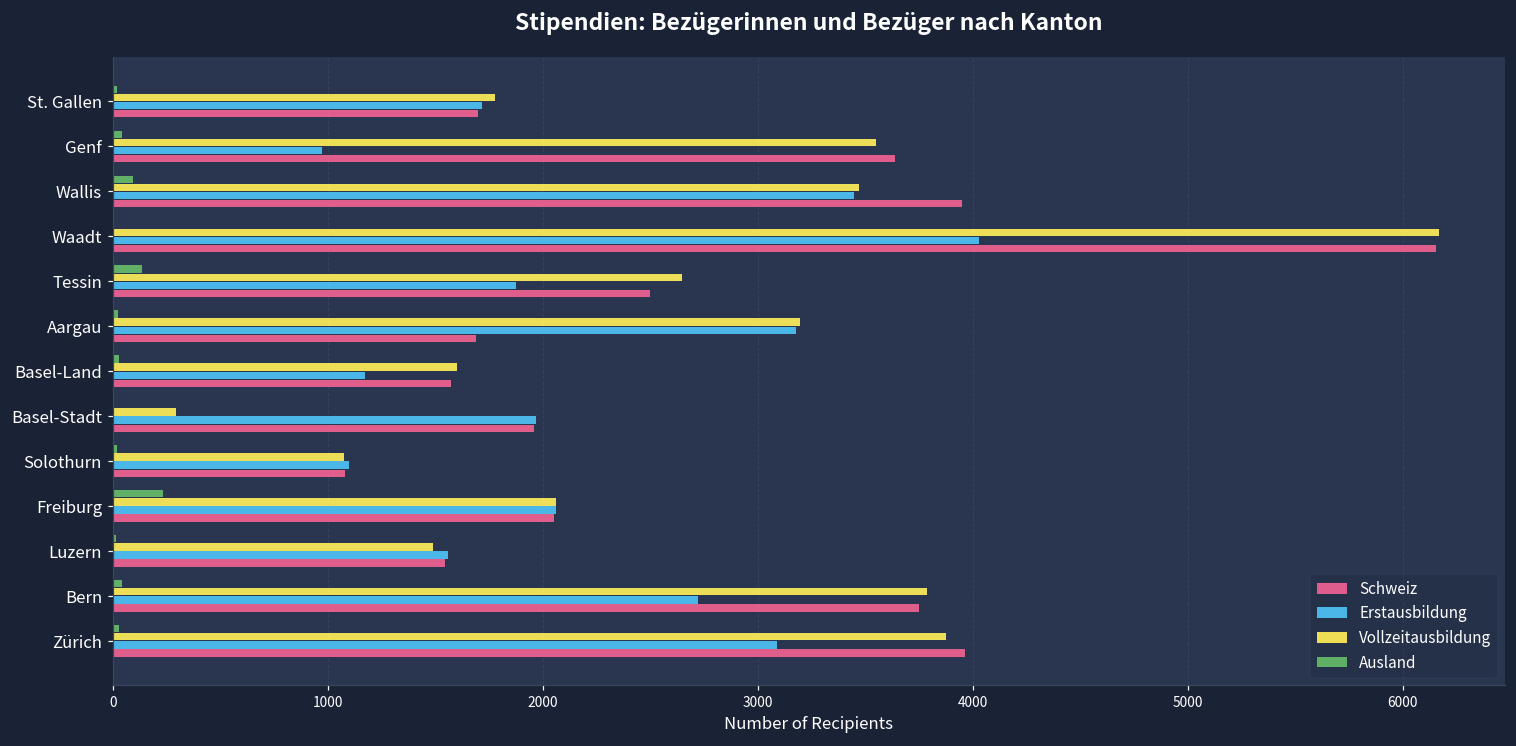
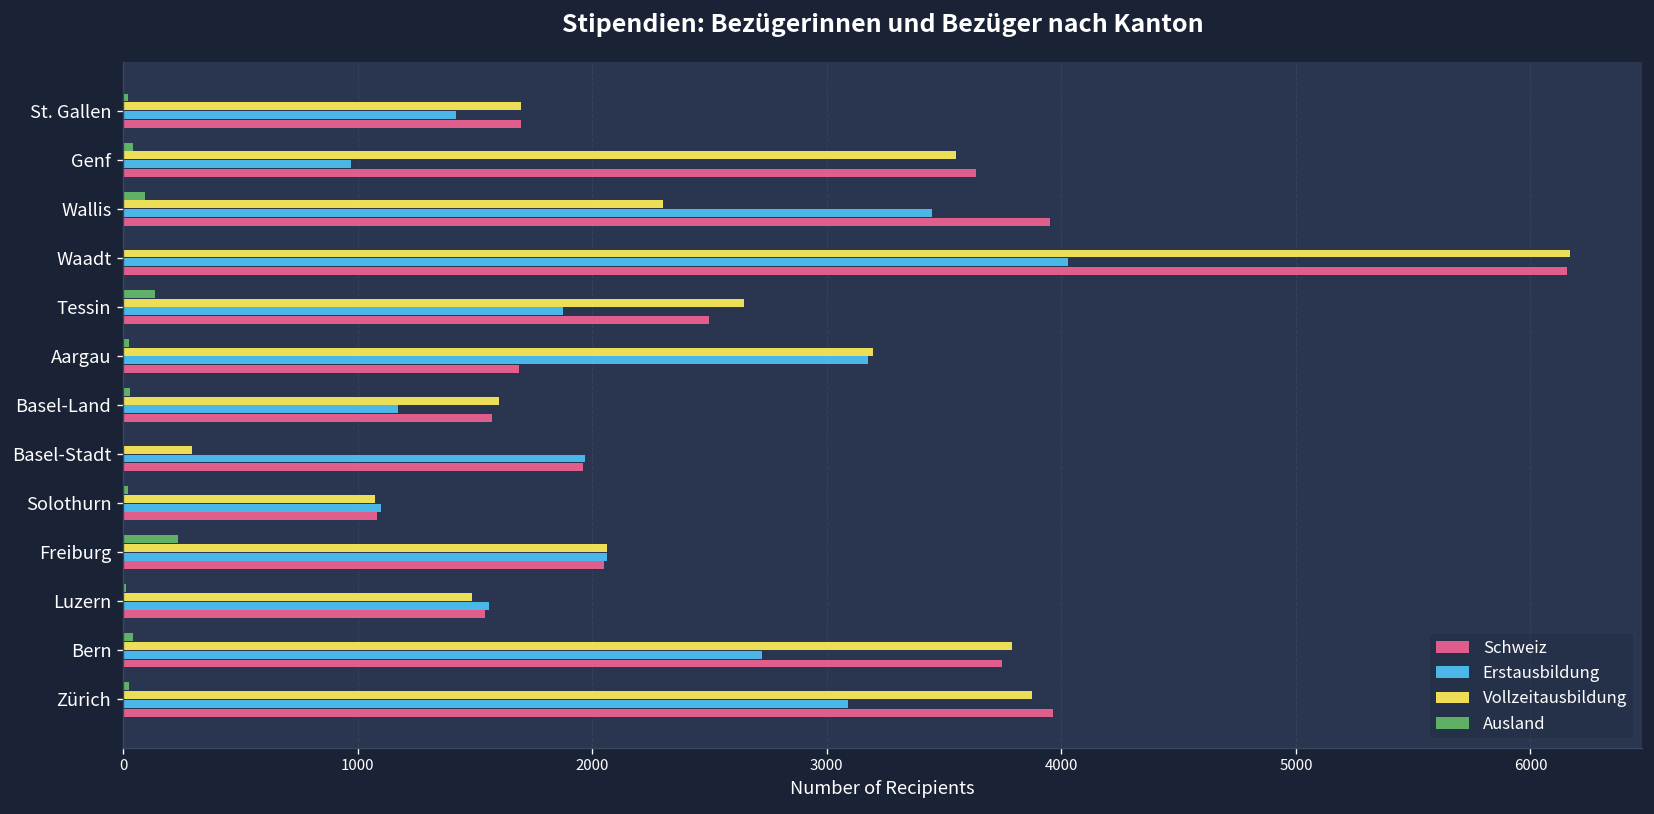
  {
    "Schweiz": {
      "St. Gallen": 1700,
      "Genf": 3640,
      "Wallis": 3950,
      "Waadt": 6150,
      "Tessin": 2500,
      "Aargau": 1690,
      "Basel-Land": 1580,
      "Basel-Stadt": 1960,
      "Solothurn": 1080,
      "Freiburg": 2050,
      "Luzern": 1550,
      "Bern": 3750,
      "Zürich": 3960
    },
    "Erstausbildung": {
-     "St. Gallen": 1720,
+     "St. Gallen": 1420,
      "Genf": 970,
      "Wallis": 3450,
      "Waadt": 4030,
      "Tessin": 1880,
      "Aargau": 3180,
      "Basel-Land": 1170,
      "Basel-Stadt": 1970,
      "Solothurn": 1100,
      "Freiburg": 2060,
      "Luzern": 1560,
      "Bern": 2720,
      "Zürich": 3090
    },
    "Vollzeitausbildung": {
-     "St. Gallen": 1780,
+     "St. Gallen": 1700,
      "Genf": 3550,
-     "Wallis": 3470,
+     "Wallis": 2300,
      "Waadt": 6170,
      "Tessin": 2650,
      "Aargau": 3200,
      "Basel-Land": 1600,
      "Basel-Stadt": 300,
      "Solothurn": 1080,
      "Freiburg": 2060,
      "Luzern": 1490,
      "Bern": 3790,
      "Zürich": 3880
    },
    "Ausland": {
      "St. Gallen": 20,
      "Genf": 40,
      "Wallis": 100,
      "Tessin": 140,
      "Aargau": 30,
      "Basel-Land": 30,
      "Solothurn": 20,
      "Freiburg": 240,
      "Luzern": 20,
      "Bern": 40,
      "Zürich": 30
    }
  }
